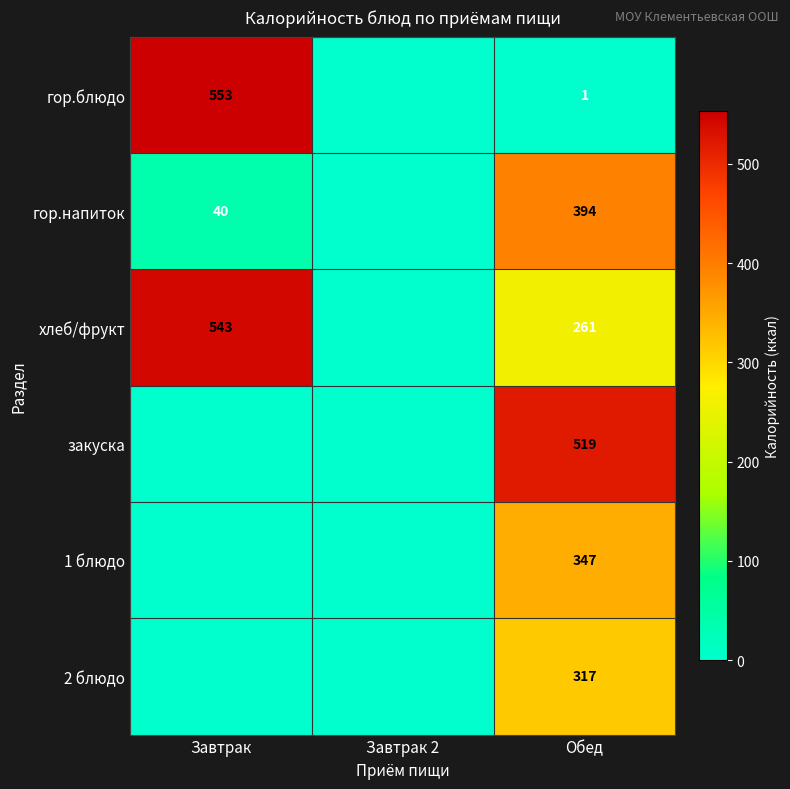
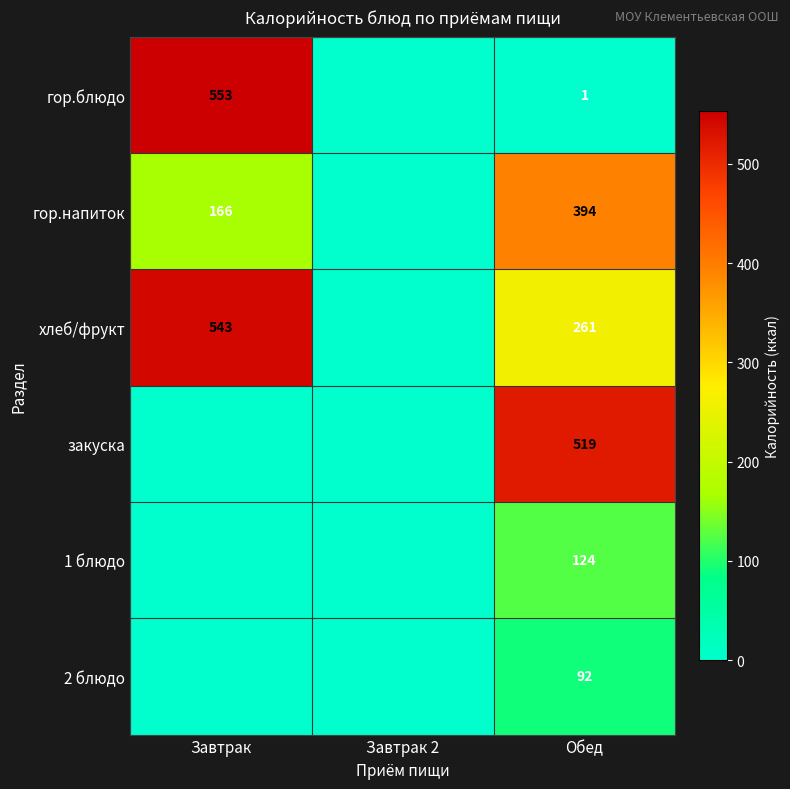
  {
    "гор.блюдо": {
      "Завтрак": 553,
      "Обед": 1
    },
    "гор.напиток": {
-     "Завтрак": 40,
+     "Завтрак": 166,
      "Обед": 394
    },
    "хлеб/фрукт": {
      "Завтрак": 543,
      "Обед": 261
    },
    "закуска": {
      "Обед": 519
    },
    "1 блюдо": {
-     "Обед": 347
+     "Обед": 124
    },
    "2 блюдо": {
-     "Обед": 317
+     "Обед": 92
    }
  }
